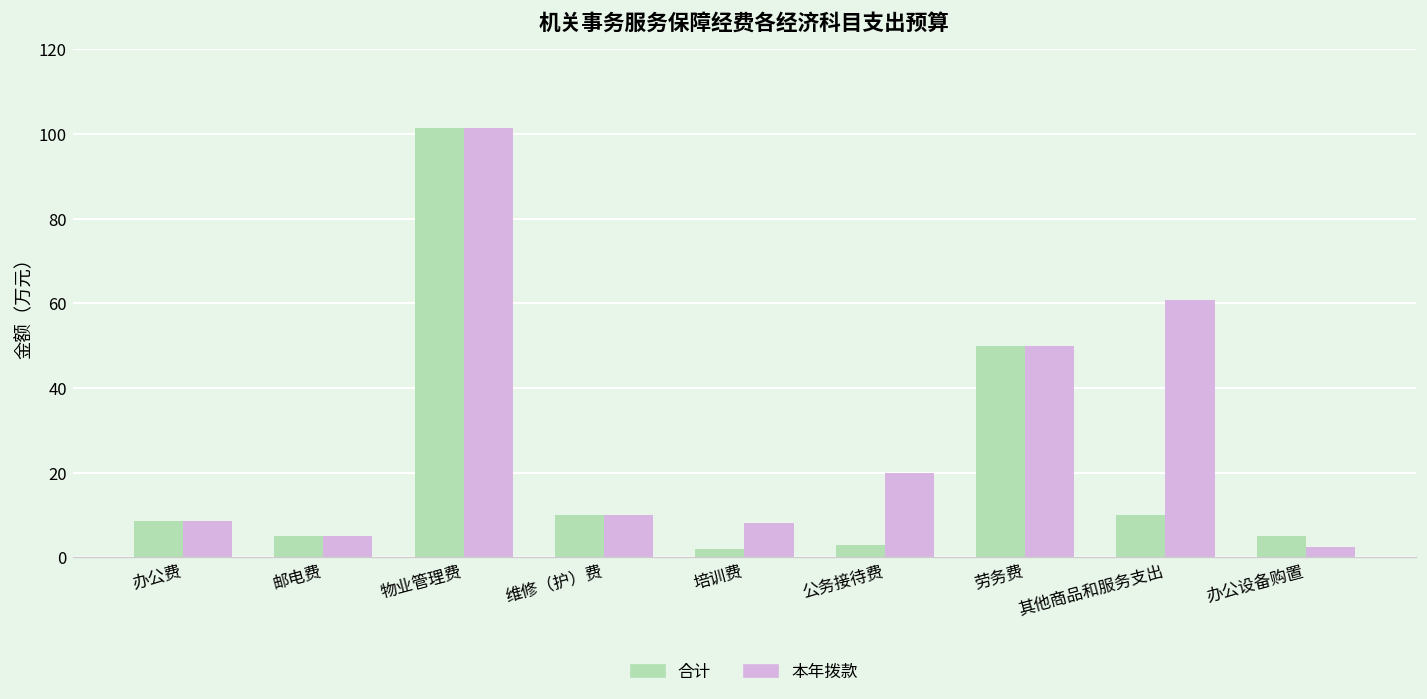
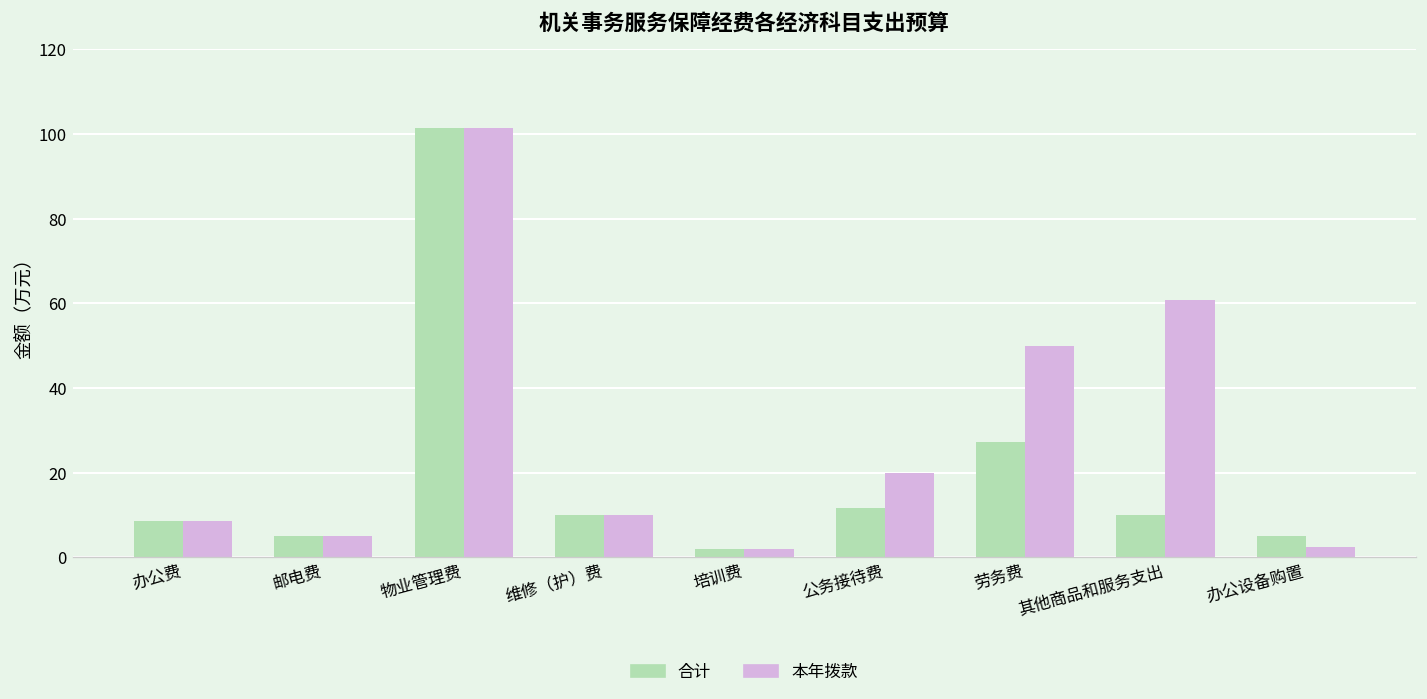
  {
    "合计": {
      "办公费": 8,
      "邮电费": 5,
      "物业管理费": 102,
      "维修（护）费": 10,
      "培训费": 2,
-     "公务接待费": 3,
-     "劳务费": 50,
+     "公务接待费": 12,
+     "劳务费": 27,
      "其他商品和服务支出": 10,
      "办公设备购置": 5
    },
    "本年拨款": {
      "办公费": 8,
      "邮电费": 5,
      "物业管理费": 102,
      "维修（护）费": 10,
-     "培训费": 8,
+     "培训费": 2,
      "公务接待费": 20,
      "劳务费": 50,
      "其他商品和服务支出": 61,
      "办公设备购置": 3
    }
  }
